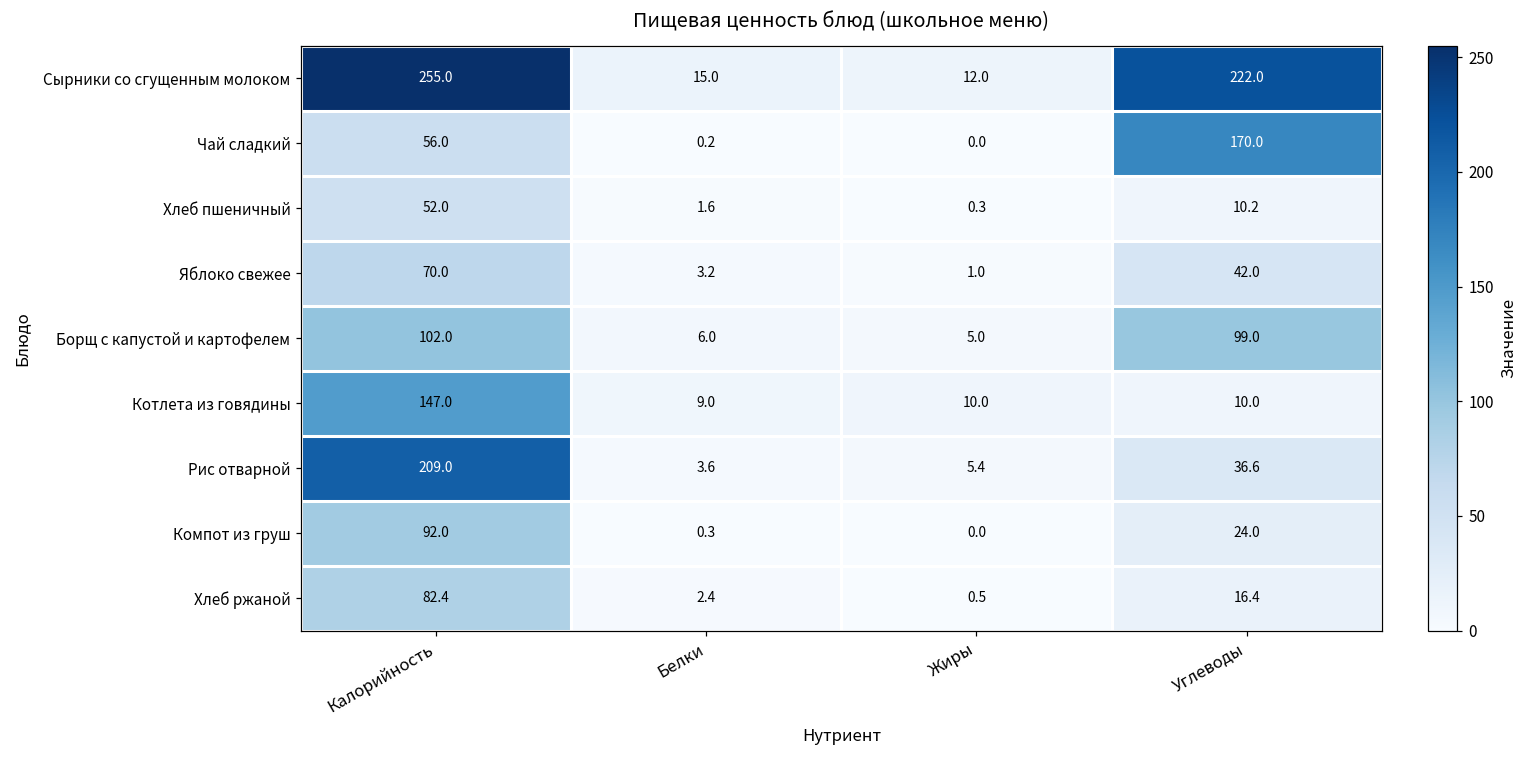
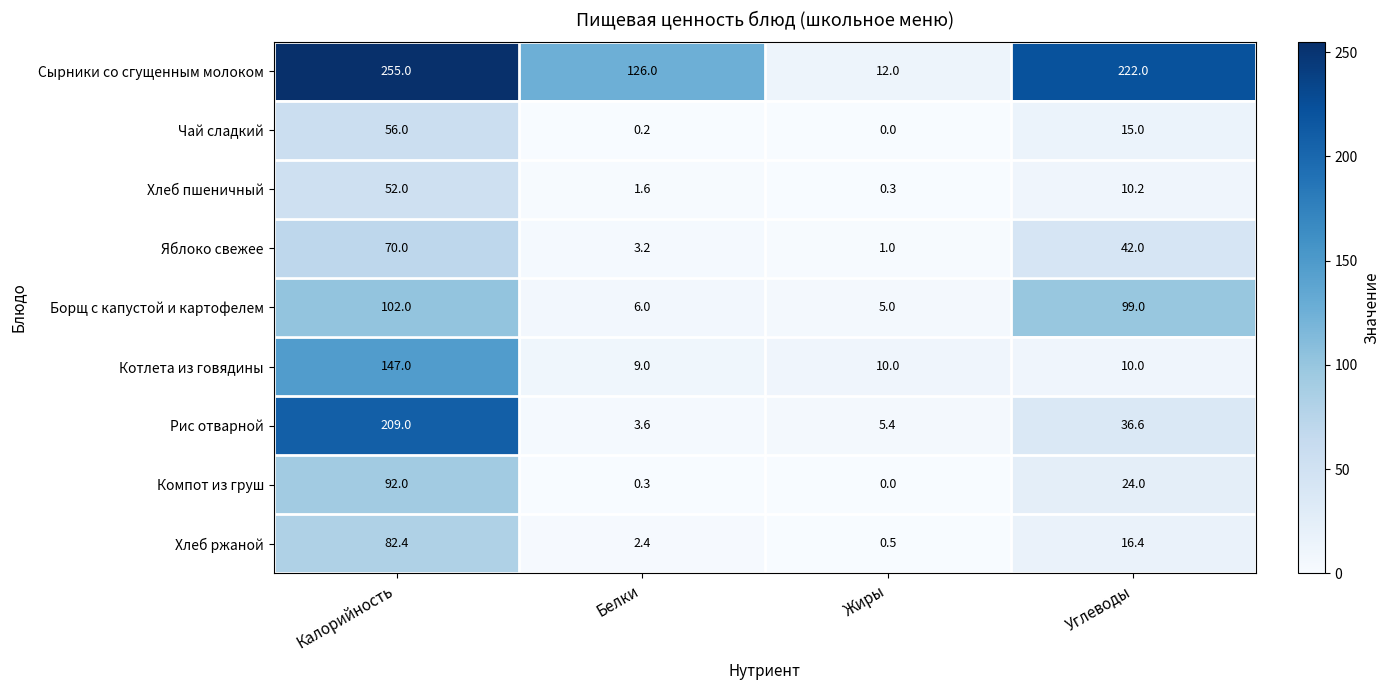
  {
    "Сырники со сгущенным молоком": {
      "Калорийность": 255.0,
-     "Белки": 15.0,
+     "Белки": 126.0,
      "Жиры": 12.0,
      "Углеводы": 222.0
    },
    "Чай сладкий": {
      "Калорийность": 56.0,
      "Белки": 0.2,
      "Жиры": 0.0,
-     "Углеводы": 170.0
+     "Углеводы": 15.0
    },
    "Хлеб пшеничный": {
      "Калорийность": 52.0,
      "Белки": 1.6,
      "Жиры": 0.3,
      "Углеводы": 10.2
    },
    "Яблоко свежее": {
      "Калорийность": 70.0,
      "Белки": 3.2,
      "Жиры": 1.0,
      "Углеводы": 42.0
    },
    "Борщ с капустой и картофелем": {
      "Калорийность": 102.0,
      "Белки": 6.0,
      "Жиры": 5.0,
      "Углеводы": 99.0
    },
    "Котлета из говядины": {
      "Калорийность": 147.0,
      "Белки": 9.0,
      "Жиры": 10.0,
      "Углеводы": 10.0
    },
    "Рис отварной": {
      "Калорийность": 209.0,
      "Белки": 3.6,
      "Жиры": 5.4,
      "Углеводы": 36.6
    },
    "Компот из груш": {
      "Калорийность": 92.0,
      "Белки": 0.3,
      "Жиры": 0.0,
      "Углеводы": 24.0
    },
    "Хлеб ржаной": {
      "Калорийность": 82.4,
      "Белки": 2.4,
      "Жиры": 0.5,
      "Углеводы": 16.4
    }
  }
